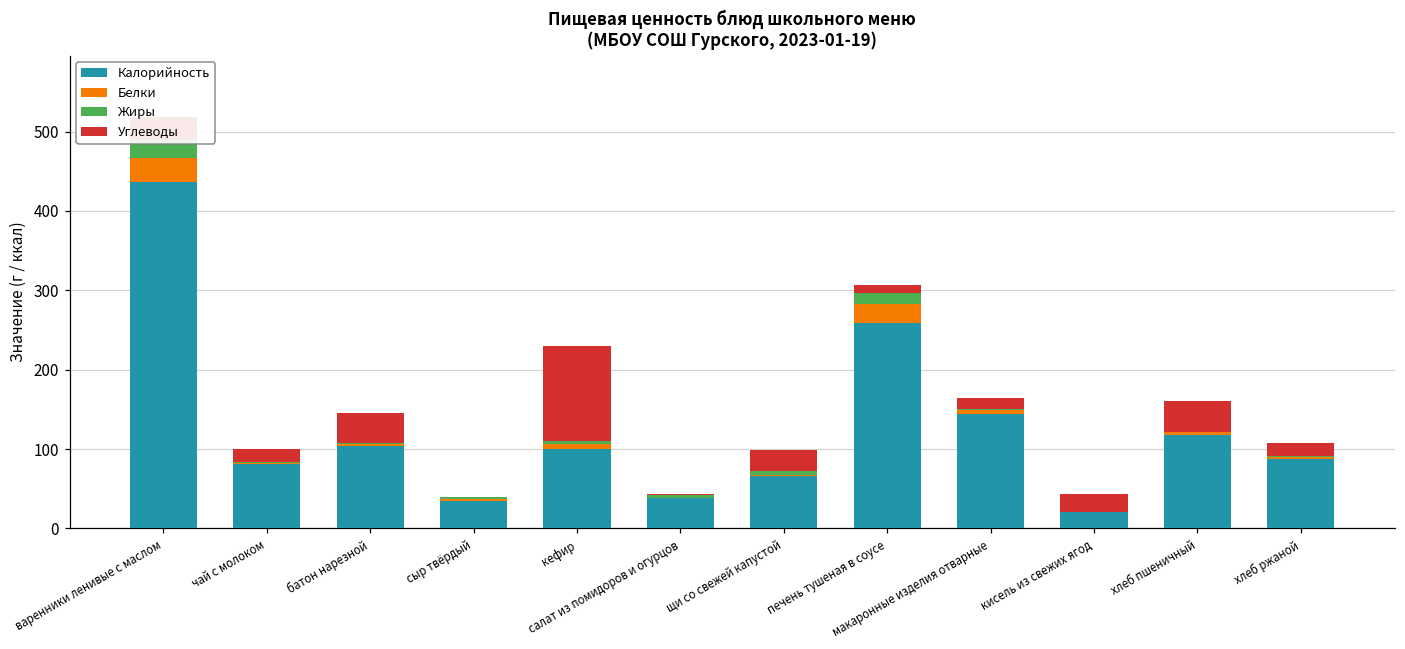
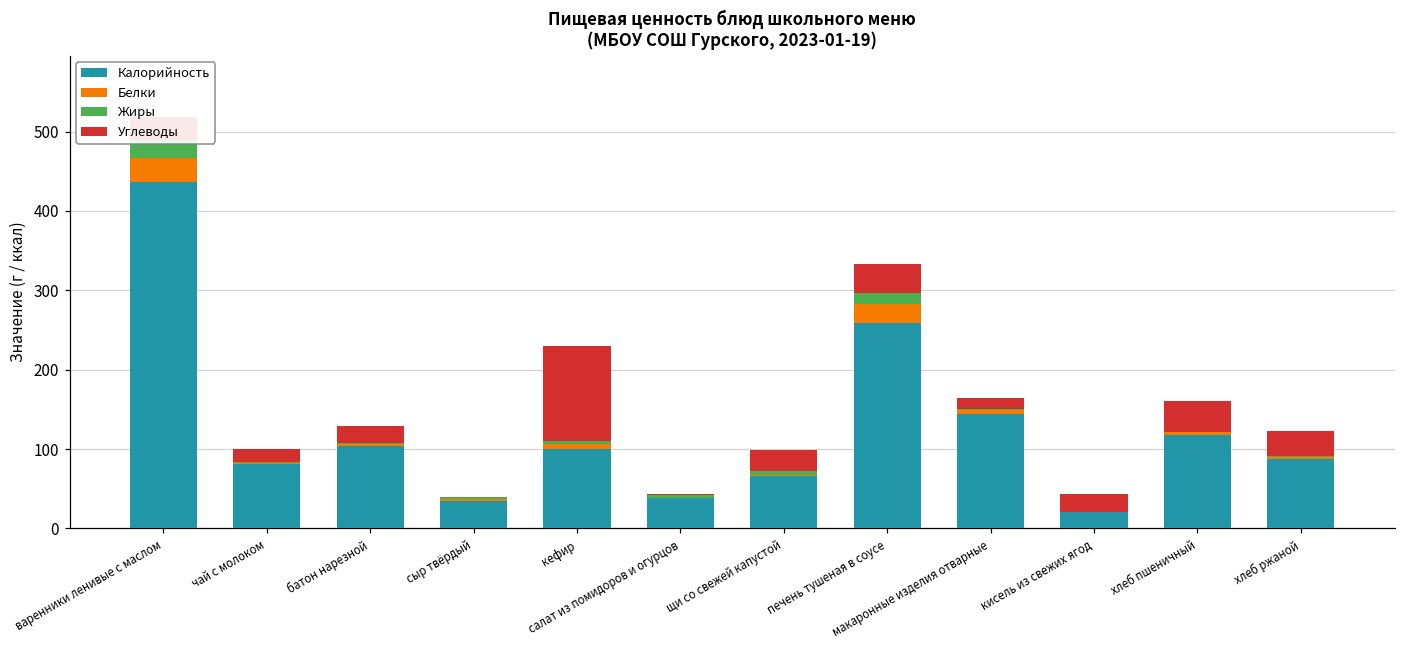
  {
    "Калорийность": {
      "варенники ленивые с маслом": 440,
      "чай с молоком": 80,
      "батон нарезной": 100,
      "сыр твёрдый": 40,
      "кефир": 100,
      "салат из помидоров и огурцов": 40,
      "щи со свежей капустой": 70,
      "печень тушеная в соусе": 260,
      "макаронные изделия отварные": 140,
      "кисель из свежих ягод": 20,
      "хлеб пшеничный": 120,
      "хлеб ржаной": 90
    },
    "Белки": {
      "варенники ленивые с маслом": 30,
      "кефир": 10,
      "печень тушеная в соусе": 20,
      "макаронные изделия отварные": 10,
      "хлеб пшеничный": 0
    },
    "Жиры": {
      "кефир": 10,
      "щи со свежей капустой": 0,
      "печень тушеная в соусе": 10
    },
    "Углеводы": {
      "чай с молоком": 20,
-     "батон нарезной": 40,
+     "батон нарезной": 20,
      "сыр твёрдый": 0,
      "кефир": 120,
      "щи со свежей капустой": 30,
-     "печень тушеная в соусе": 10,
+     "печень тушеная в соусе": 40,
      "макаронные изделия отварные": 10,
      "кисель из свежих ягод": 20,
      "хлеб пшеничный": 40,
-     "хлеб ржаной": 20
+     "хлеб ржаной": 30
    }
  }
